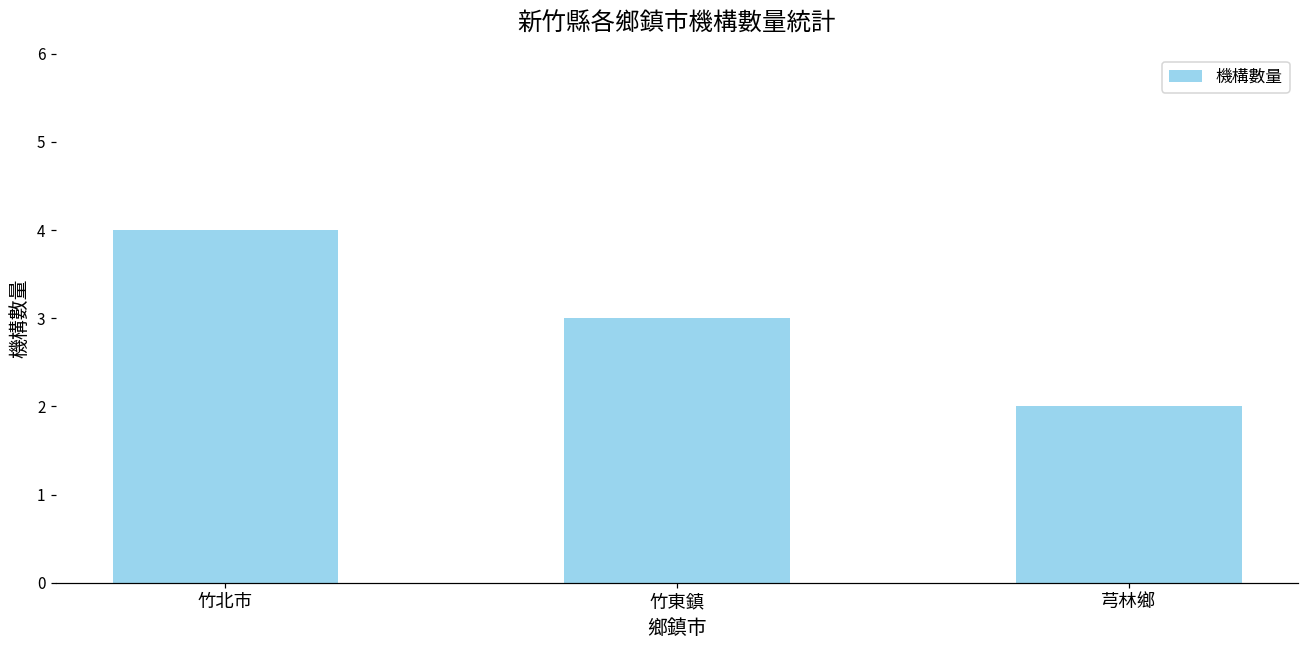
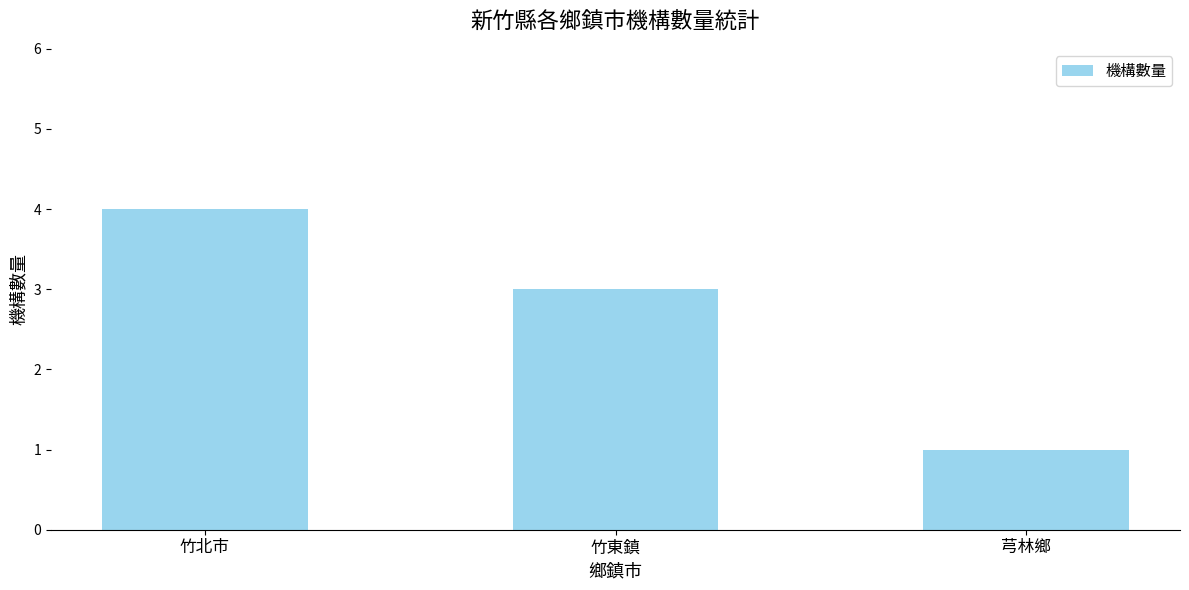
  {
    "竹北市": 4,
    "竹東鎮": 3,
-   "芎林鄉": 2
+   "芎林鄉": 1
  }
